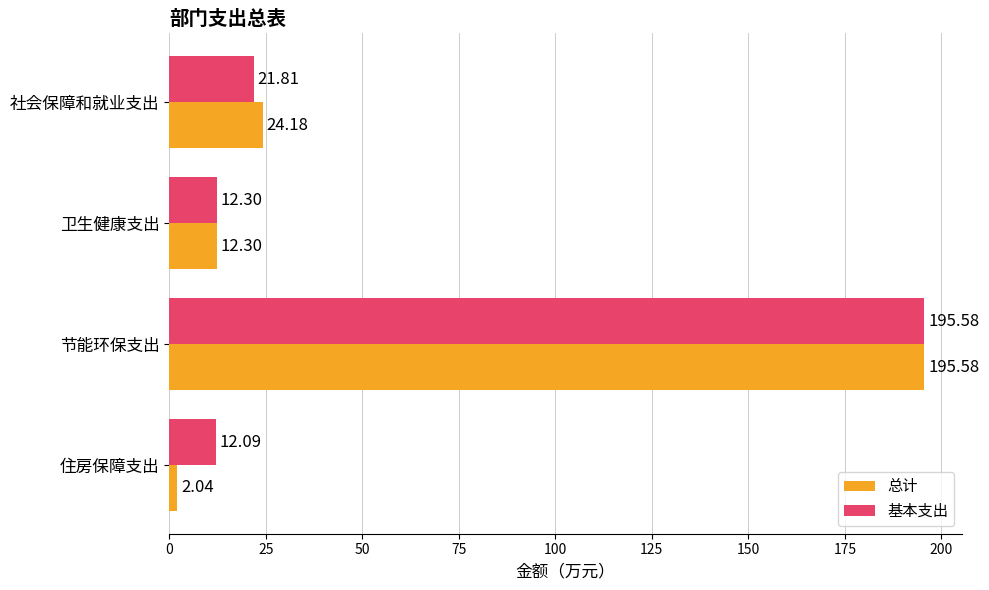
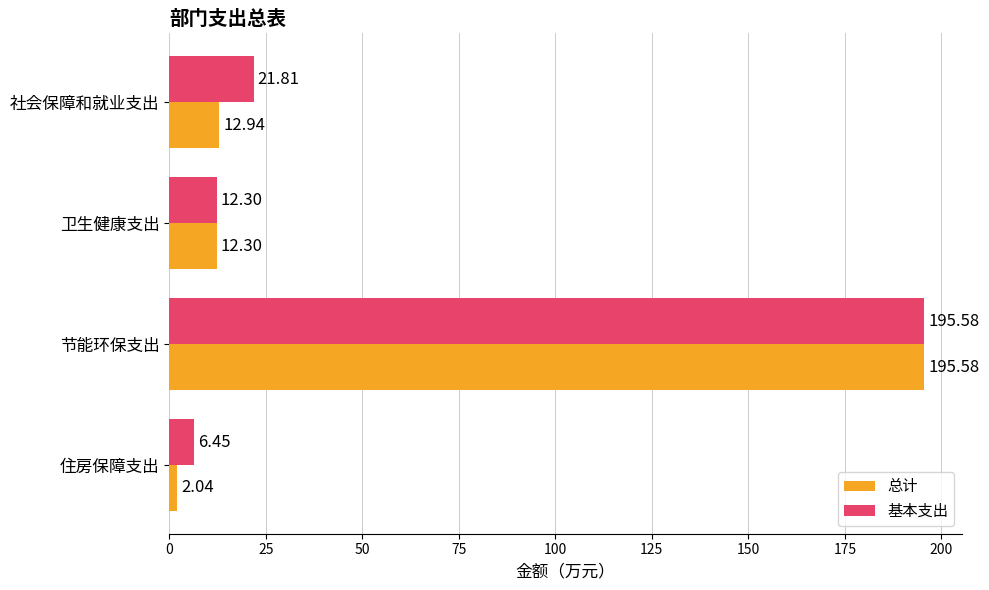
  {
    "总计": {
-     "社会保障和就业支出": 24.18,
+     "社会保障和就业支出": 12.94,
      "卫生健康支出": 12.30,
      "节能环保支出": 195.58,
      "住房保障支出": 2.04
    },
    "基本支出": {
      "社会保障和就业支出": 21.81,
      "卫生健康支出": 12.30,
      "节能环保支出": 195.58,
-     "住房保障支出": 12.09
+     "住房保障支出": 6.45
    }
  }
